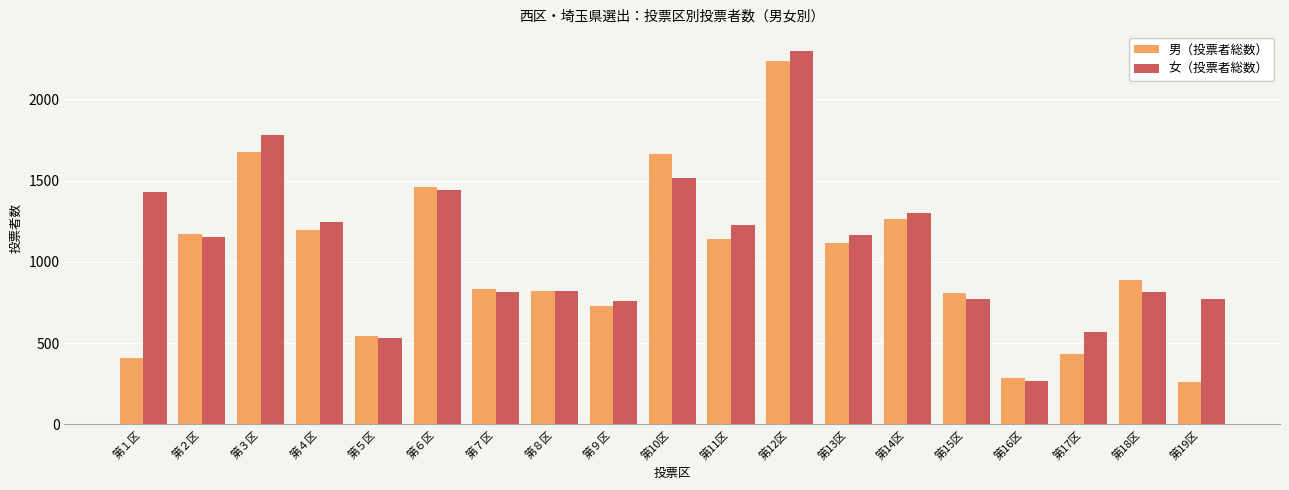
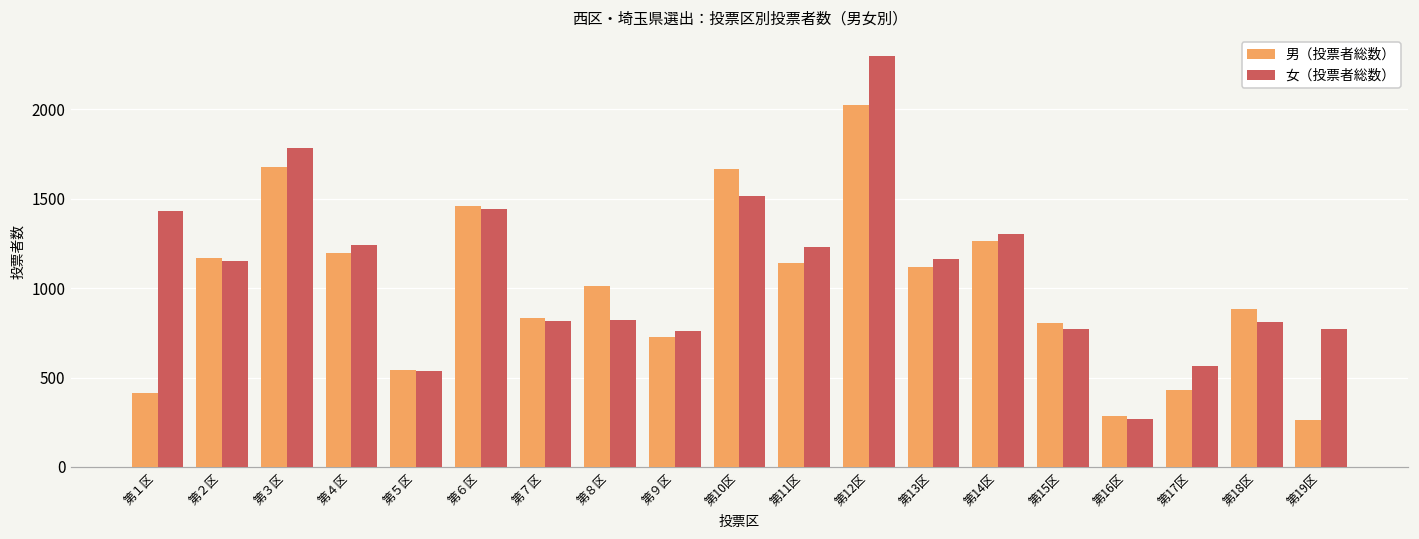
  {
    "男（投票者総数）": {
      "第１区": 410,
      "第２区": 1170,
      "第３区": 1680,
      "第４区": 1200,
      "第５区": 540,
      "第６区": 1460,
      "第７区": 830,
-     "第８区": 820,
+     "第８区": 1010,
      "第９区": 730,
      "第10区": 1670,
      "第11区": 1140,
-     "第12区": 2240,
+     "第12区": 2020,
      "第13区": 1120,
      "第14区": 1270,
      "第15区": 810,
      "第16区": 280,
      "第17区": 430,
      "第18区": 890,
      "第19区": 260
    },
    "女（投票者総数）": {
      "第１区": 1430,
      "第２区": 1150,
      "第３区": 1780,
      "第４区": 1240,
      "第５区": 540,
      "第６区": 1450,
      "第７区": 810,
      "第８区": 820,
      "第９区": 760,
      "第10区": 1520,
      "第11区": 1230,
      "第12区": 2300,
      "第13区": 1170,
      "第14区": 1300,
      "第15区": 770,
      "第16区": 270,
      "第17区": 570,
      "第18区": 810,
      "第19区": 770
    }
  }
